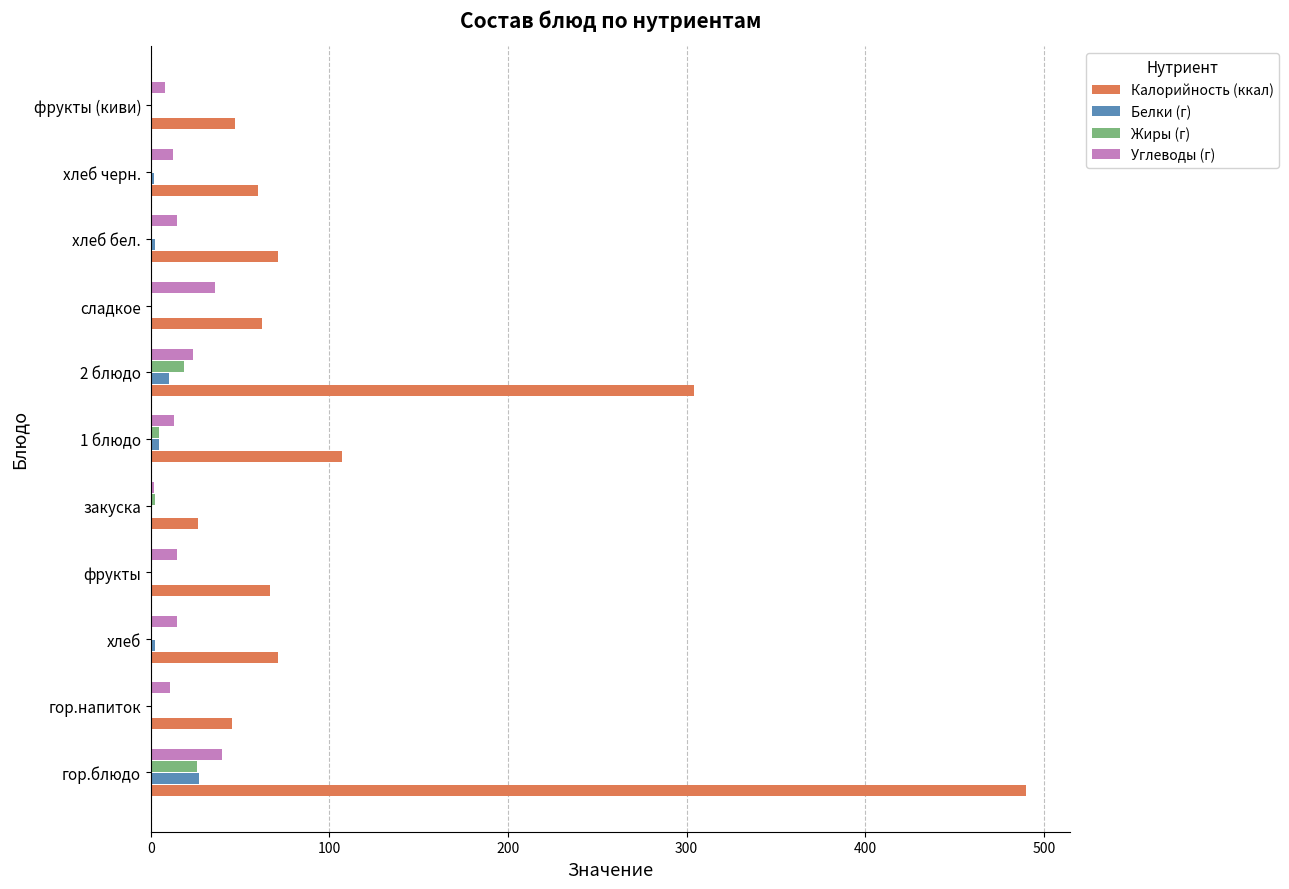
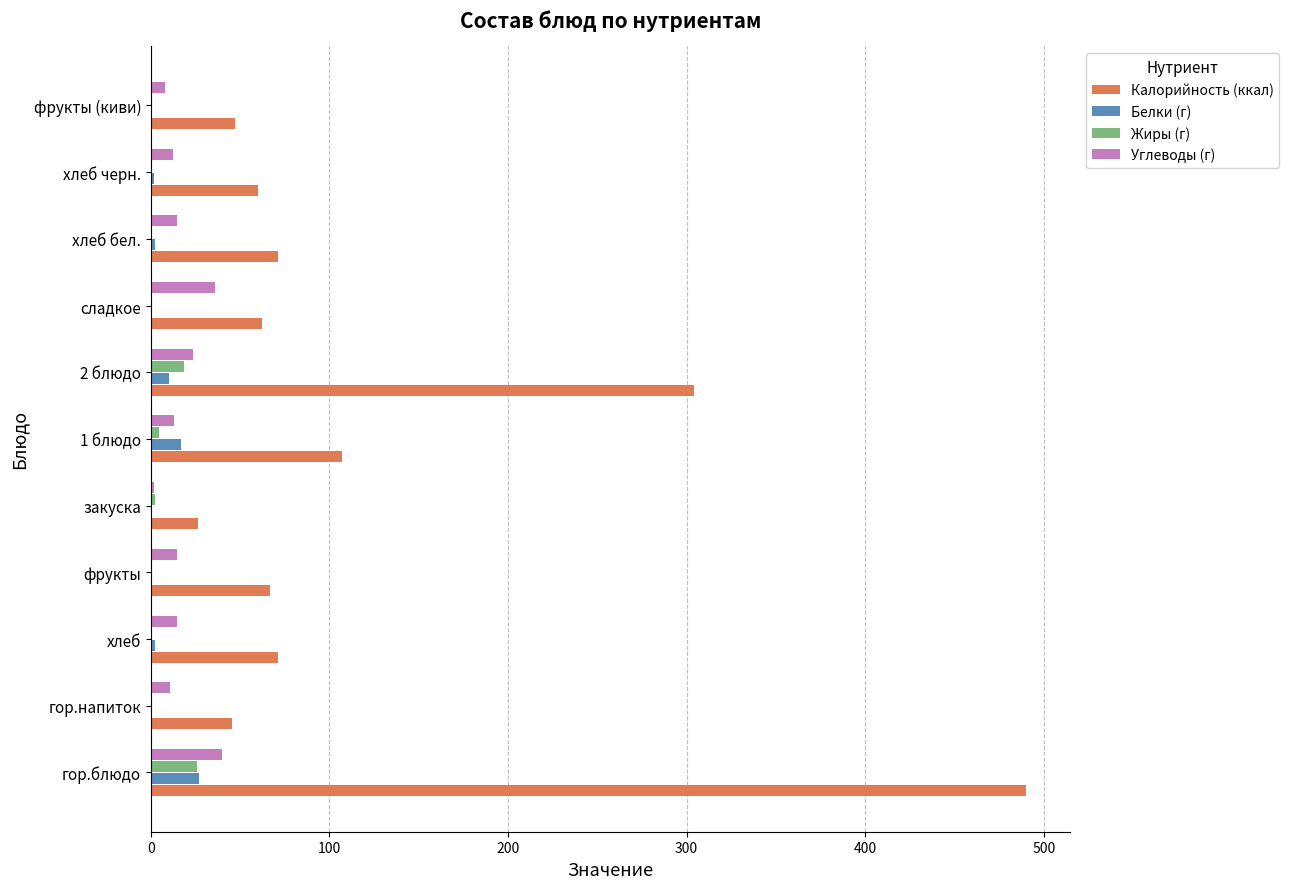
  {
    "Калорийность (ккал)": {
      "фрукты (киви)": 47,
      "хлеб черн.": 60,
      "хлеб бел.": 71,
      "сладкое": 62,
      "2 блюдо": 304,
      "1 блюдо": 107,
      "закуска": 26,
      "фрукты": 67,
      "хлеб": 71,
      "гор.напиток": 45,
      "гор.блюдо": 490
    },
    "Белки (г)": {
      "хлеб черн.": 2,
      "хлеб бел.": 2,
      "2 блюдо": 10,
-     "1 блюдо": 5,
+     "1 блюдо": 17,
      "хлеб": 2,
      "гор.блюдо": 27
    },
    "Жиры (г)": {
      "2 блюдо": 19,
      "1 блюдо": 5,
      "закуска": 2,
      "гор.блюдо": 26
    },
    "Углеводы (г)": {
      "фрукты (киви)": 8,
      "хлеб черн.": 12,
      "хлеб бел.": 15,
      "сладкое": 36,
      "2 блюдо": 23,
      "1 блюдо": 13,
      "закуска": 2,
      "фрукты": 15,
      "хлеб": 15,
      "гор.напиток": 11,
      "гор.блюдо": 40
    }
  }
